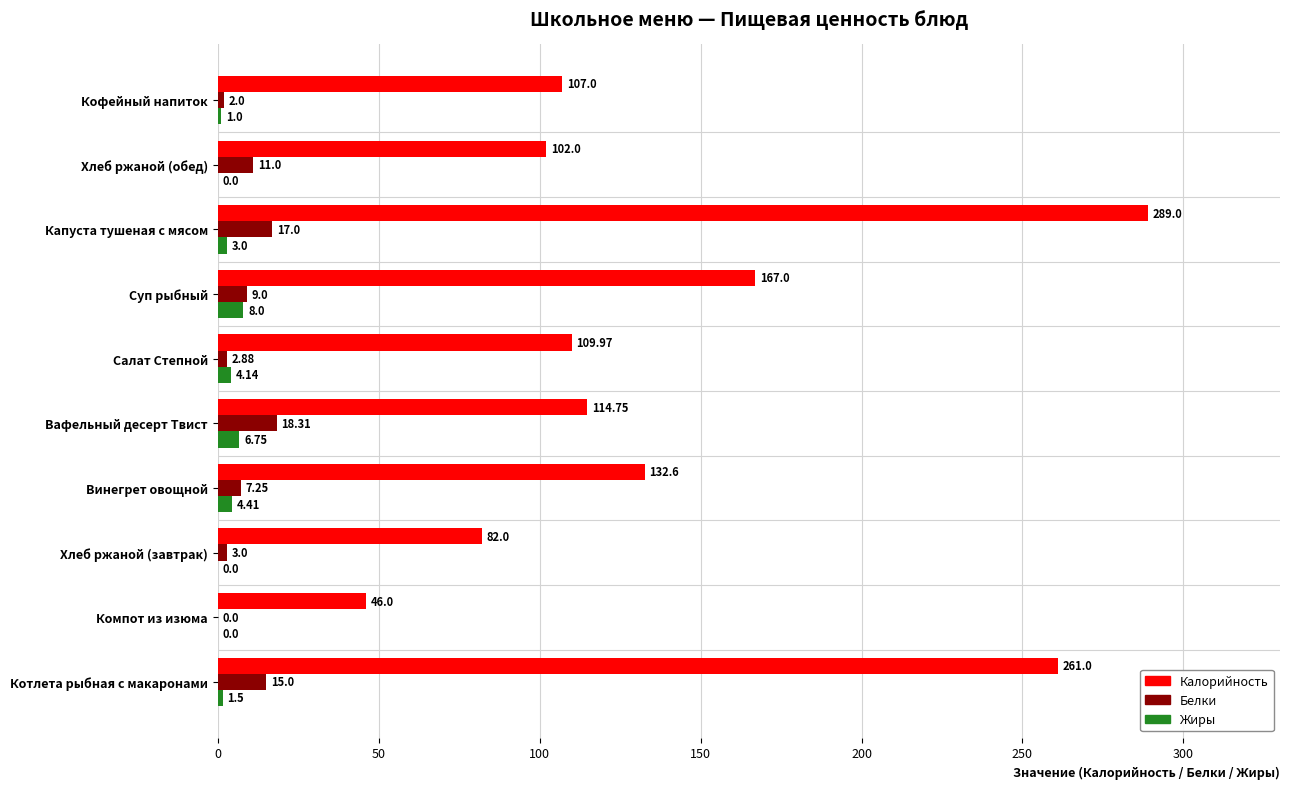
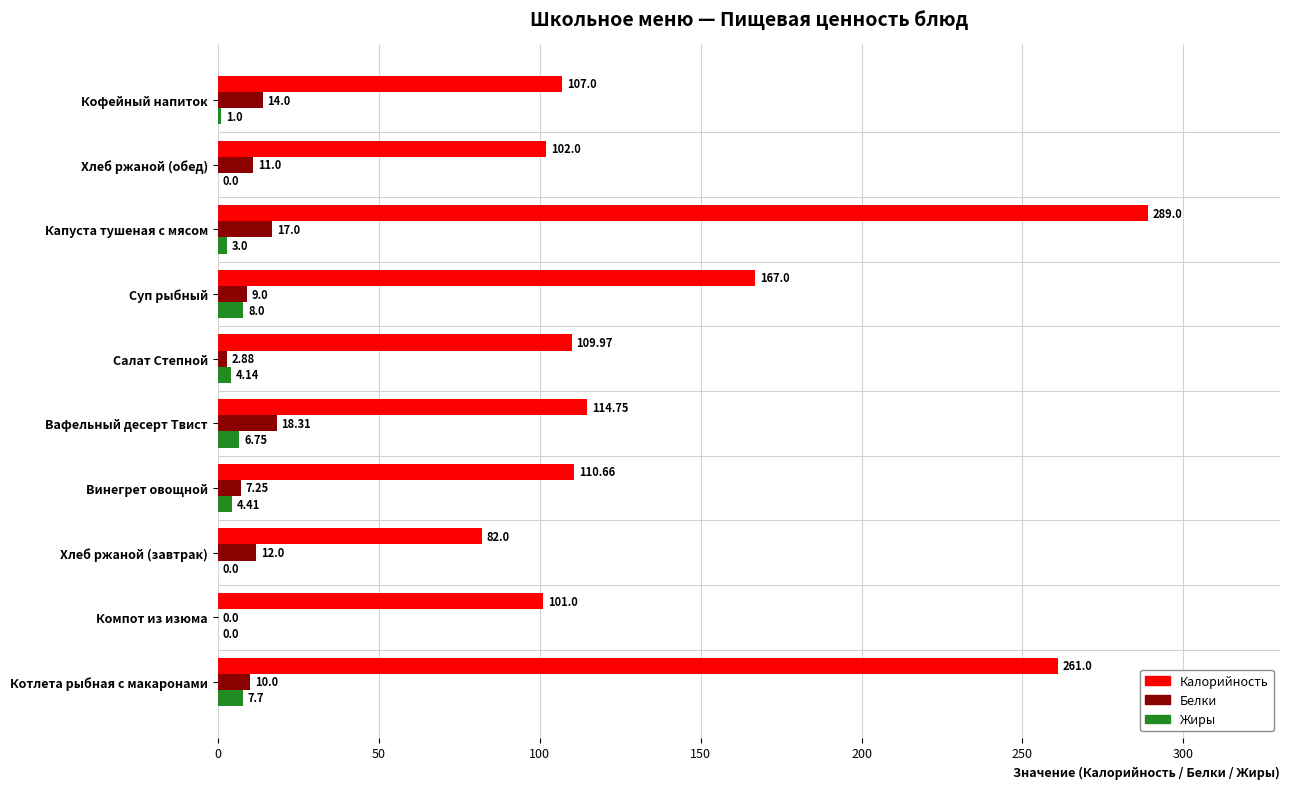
  {
    "Калорийность": {
      "Кофейный напиток": 107.0,
      "Хлеб ржаной (обед)": 102.0,
      "Капуста тушеная с мясом": 289.0,
      "Суп рыбный": 167.0,
      "Салат Степной": 109.97,
      "Вафельный десерт Твист": 114.75,
-     "Винегрет овощной": 132.6,
+     "Винегрет овощной": 110.66,
      "Хлеб ржаной (завтрак)": 82.0,
-     "Компот из изюма": 46.0,
+     "Компот из изюма": 101.0,
      "Котлета рыбная с макаронами": 261.0
    },
    "Белки": {
-     "Кофейный напиток": 2.0,
+     "Кофейный напиток": 14.0,
      "Хлеб ржаной (обед)": 11.0,
      "Капуста тушеная с мясом": 17.0,
      "Суп рыбный": 9.0,
      "Салат Степной": 2.88,
      "Вафельный десерт Твист": 18.31,
      "Винегрет овощной": 7.25,
-     "Хлеб ржаной (завтрак)": 3.0,
+     "Хлеб ржаной (завтрак)": 12.0,
      "Компот из изюма": 0.0,
-     "Котлета рыбная с макаронами": 15.0
+     "Котлета рыбная с макаронами": 10.0
    },
    "Жиры": {
      "Кофейный напиток": 1.0,
      "Хлеб ржаной (обед)": 0.0,
      "Капуста тушеная с мясом": 3.0,
      "Суп рыбный": 8.0,
      "Салат Степной": 4.14,
      "Вафельный десерт Твист": 6.75,
      "Винегрет овощной": 4.41,
      "Хлеб ржаной (завтрак)": 0.0,
      "Компот из изюма": 0.0,
-     "Котлета рыбная с макаронами": 1.5
+     "Котлета рыбная с макаронами": 7.7
    }
  }
